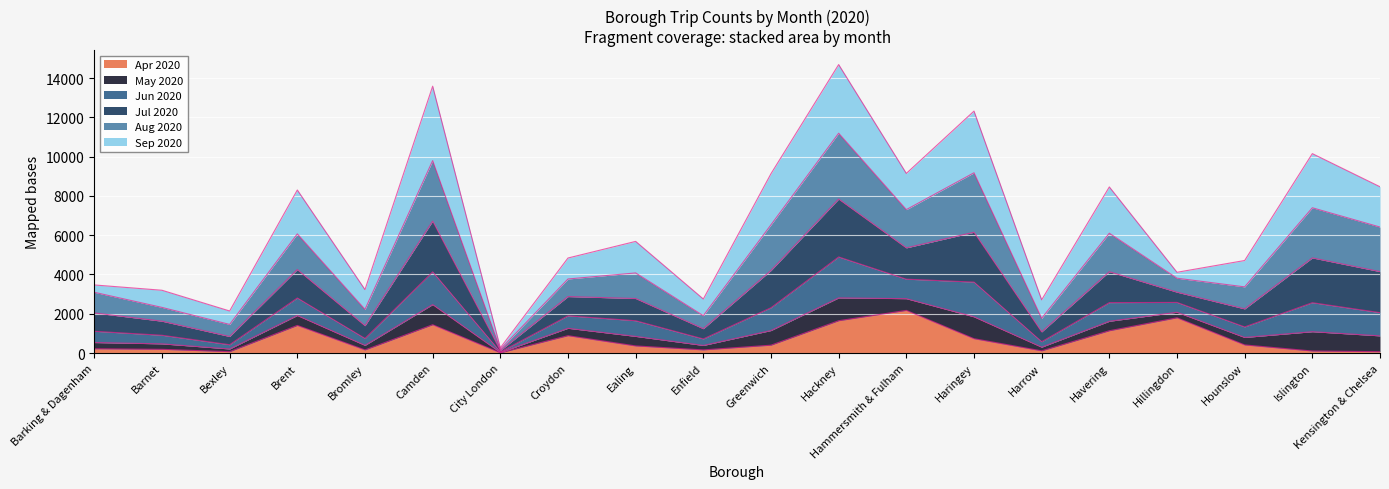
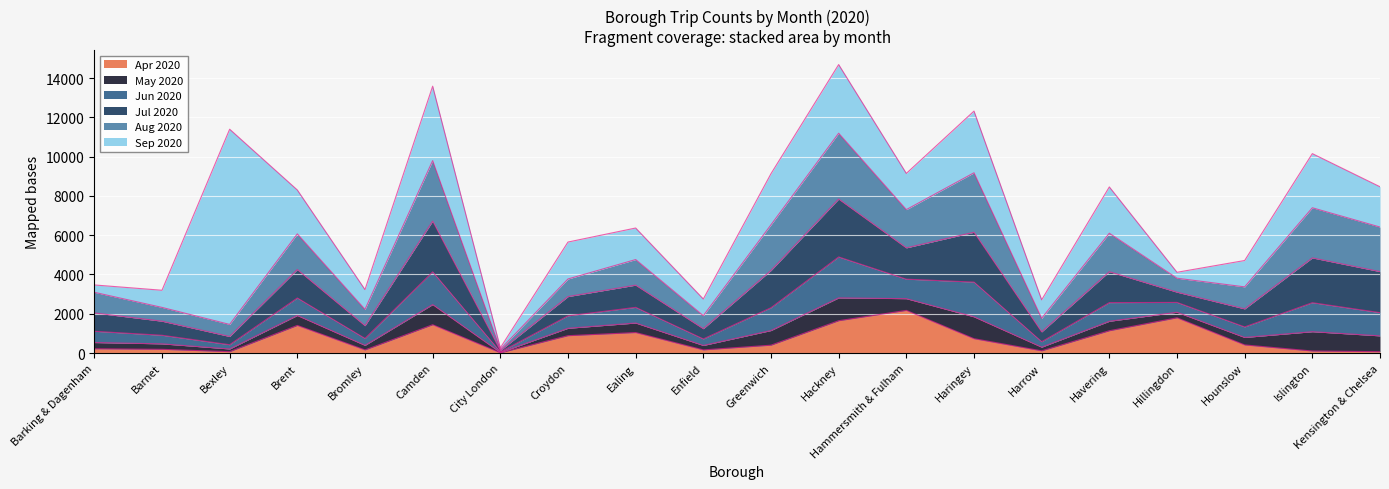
  {
    "Apr 2020": {
      "Barking & Dagenham": 200,
      "Barnet": 200,
      "Bexley": 100,
      "Brent": 1400,
      "Bromley": 200,
      "Camden": 1400,
      "Croydon": 900,
-     "Ealing": 400,
+     "Ealing": 1000,
      "Enfield": 200,
      "Greenwich": 400,
      "Hackney": 1600,
      "Hammersmith & Fulham": 2200,
      "Haringey": 700,
      "Harrow": 100,
      "Havering": 1100,
      "Hillingdon": 1800,
      "Hounslow": 400,
      "Islington": 100,
      "Kensington & Chelsea": 100
    },
    "Sep 2020": {
      "Barking & Dagenham": 400,
      "Barnet": 900,
-     "Bexley": 700,
+     "Bexley": 9900,
      "Brent": 2200,
      "Bromley": 1000,
      "Camden": 3800,
-     "Croydon": 1100,
+     "Croydon": 1900,
      "Ealing": 1600,
      "Enfield": 800,
      "Greenwich": 2600,
      "Hackney": 3500,
      "Hammersmith & Fulham": 1800,
      "Haringey": 3100,
      "Harrow": 900,
      "Havering": 2400,
      "Hillingdon": 300,
      "Hounslow": 1300,
      "Islington": 2800,
      "Kensington & Chelsea": 2100
    }
  }
